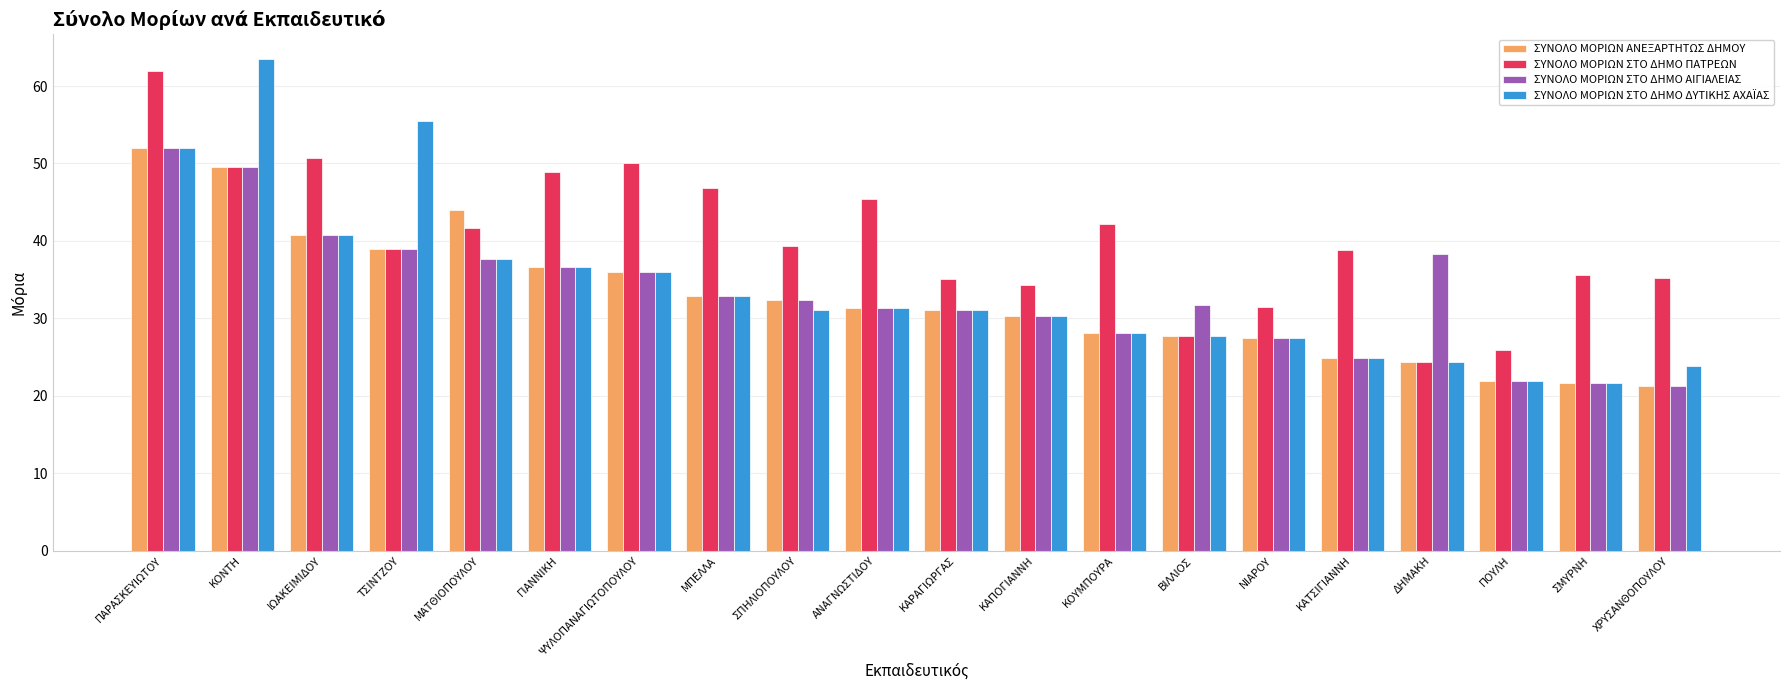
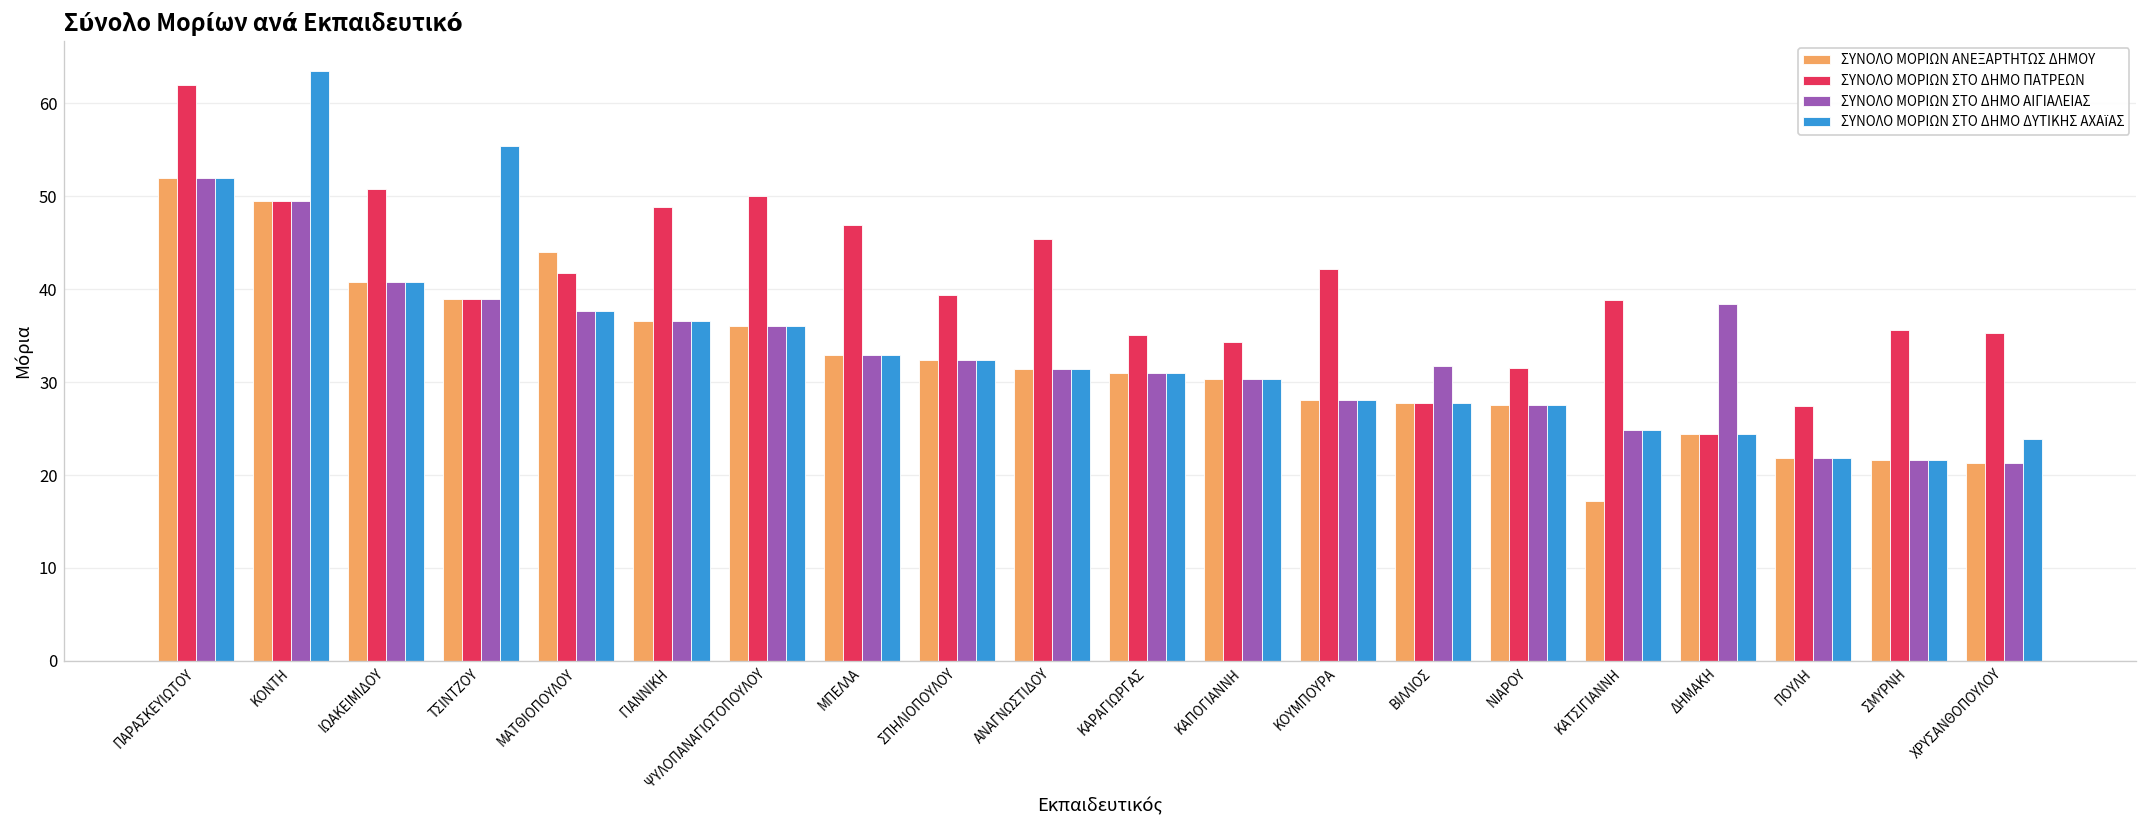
  {
    "ΣΥΝΟΛΟ ΜΟΡΙΩΝ ΑΝΕΞΑΡΤΗΤΩΣ ΔΗΜΟΥ": {
      "ΠΑΡΑΣΚΕΥΙΩΤΟΥ": 52,
      "ΚΟΝΤΗ": 50,
      "ΙΩΑΚΕΙΜΙΔΟΥ": 41,
      "ΤΣΙΝΤΖΟΥ": 39,
      "ΜΑΤΘΙΟΠΟΥΛΟΥ": 44,
      "ΓΙΑΝΝΙΚΗ": 37,
      "ΨΥΛΟΠΑΝΑΓΙΩΤΟΠΟΥΛΟΥ": 36,
      "ΜΠΕΛΛΑ": 33,
      "ΣΠΗΛΙΟΠΟΥΛΟΥ": 32,
      "ΑΝΑΓΝΩΣΤΙΔΟΥ": 31,
      "ΚΑΡΑΓΙΩΡΓΑΣ": 31,
      "ΚΑΠΟΓΙΑΝΝΗ": 30,
      "ΚΟΥΜΠΟΥΡΑ": 28,
      "ΒΙΛΛΙΟΣ": 28,
      "ΝΙΑΡΟΥ": 28,
-     "ΚΑΤΣΙΓΙΑΝΝΗ": 25,
+     "ΚΑΤΣΙΓΙΑΝΝΗ": 17,
      "ΔΗΜΑΚΗ": 24,
      "ΠΟΥΛΗ": 22,
      "ΣΜΥΡΝΗ": 22,
      "ΧΡΥΣΑΝΘΟΠΟΥΛΟΥ": 21
    },
    "ΣΥΝΟΛΟ ΜΟΡΙΩΝ ΣΤΟ ΔΗΜΟ ΠΑΤΡΕΩΝ": {
      "ΠΑΡΑΣΚΕΥΙΩΤΟΥ": 62,
      "ΚΟΝΤΗ": 50,
      "ΙΩΑΚΕΙΜΙΔΟΥ": 51,
      "ΤΣΙΝΤΖΟΥ": 39,
      "ΜΑΤΘΙΟΠΟΥΛΟΥ": 42,
      "ΓΙΑΝΝΙΚΗ": 49,
      "ΨΥΛΟΠΑΝΑΓΙΩΤΟΠΟΥΛΟΥ": 50,
      "ΜΠΕΛΛΑ": 47,
      "ΣΠΗΛΙΟΠΟΥΛΟΥ": 39,
      "ΑΝΑΓΝΩΣΤΙΔΟΥ": 45,
      "ΚΑΡΑΓΙΩΡΓΑΣ": 35,
      "ΚΑΠΟΓΙΑΝΝΗ": 34,
      "ΚΟΥΜΠΟΥΡΑ": 42,
      "ΒΙΛΛΙΟΣ": 28,
      "ΝΙΑΡΟΥ": 32,
      "ΚΑΤΣΙΓΙΑΝΝΗ": 39,
      "ΔΗΜΑΚΗ": 24,
-     "ΠΟΥΛΗ": 26,
+     "ΠΟΥΛΗ": 27,
      "ΣΜΥΡΝΗ": 36,
      "ΧΡΥΣΑΝΘΟΠΟΥΛΟΥ": 35
    },
    "ΣΥΝΟΛΟ ΜΟΡΙΩΝ ΣΤΟ ΔΗΜΟ ΑΙΓΙΑΛΕΙΑΣ": {
      "ΠΑΡΑΣΚΕΥΙΩΤΟΥ": 52,
      "ΚΟΝΤΗ": 50,
      "ΙΩΑΚΕΙΜΙΔΟΥ": 41,
      "ΤΣΙΝΤΖΟΥ": 39,
      "ΜΑΤΘΙΟΠΟΥΛΟΥ": 38,
      "ΓΙΑΝΝΙΚΗ": 37,
      "ΨΥΛΟΠΑΝΑΓΙΩΤΟΠΟΥΛΟΥ": 36,
      "ΜΠΕΛΛΑ": 33,
      "ΣΠΗΛΙΟΠΟΥΛΟΥ": 32,
      "ΑΝΑΓΝΩΣΤΙΔΟΥ": 31,
      "ΚΑΡΑΓΙΩΡΓΑΣ": 31,
      "ΚΑΠΟΓΙΑΝΝΗ": 30,
      "ΚΟΥΜΠΟΥΡΑ": 28,
      "ΒΙΛΛΙΟΣ": 32,
      "ΝΙΑΡΟΥ": 28,
      "ΚΑΤΣΙΓΙΑΝΝΗ": 25,
      "ΔΗΜΑΚΗ": 38,
      "ΠΟΥΛΗ": 22,
      "ΣΜΥΡΝΗ": 22,
      "ΧΡΥΣΑΝΘΟΠΟΥΛΟΥ": 21
    },
    "ΣΥΝΟΛΟ ΜΟΡΙΩΝ ΣΤΟ ΔΗΜΟ ΔΥΤΙΚΗΣ ΑΧΑΪΑΣ": {
      "ΠΑΡΑΣΚΕΥΙΩΤΟΥ": 52,
      "ΚΟΝΤΗ": 64,
      "ΙΩΑΚΕΙΜΙΔΟΥ": 41,
      "ΤΣΙΝΤΖΟΥ": 55,
      "ΜΑΤΘΙΟΠΟΥΛΟΥ": 38,
      "ΓΙΑΝΝΙΚΗ": 37,
      "ΨΥΛΟΠΑΝΑΓΙΩΤΟΠΟΥΛΟΥ": 36,
      "ΜΠΕΛΛΑ": 33,
-     "ΣΠΗΛΙΟΠΟΥΛΟΥ": 31,
+     "ΣΠΗΛΙΟΠΟΥΛΟΥ": 32,
      "ΑΝΑΓΝΩΣΤΙΔΟΥ": 31,
      "ΚΑΡΑΓΙΩΡΓΑΣ": 31,
      "ΚΑΠΟΓΙΑΝΝΗ": 30,
      "ΚΟΥΜΠΟΥΡΑ": 28,
      "ΒΙΛΛΙΟΣ": 28,
      "ΝΙΑΡΟΥ": 28,
      "ΚΑΤΣΙΓΙΑΝΝΗ": 25,
      "ΔΗΜΑΚΗ": 24,
      "ΠΟΥΛΗ": 22,
      "ΣΜΥΡΝΗ": 22,
      "ΧΡΥΣΑΝΘΟΠΟΥΛΟΥ": 24
    }
  }
